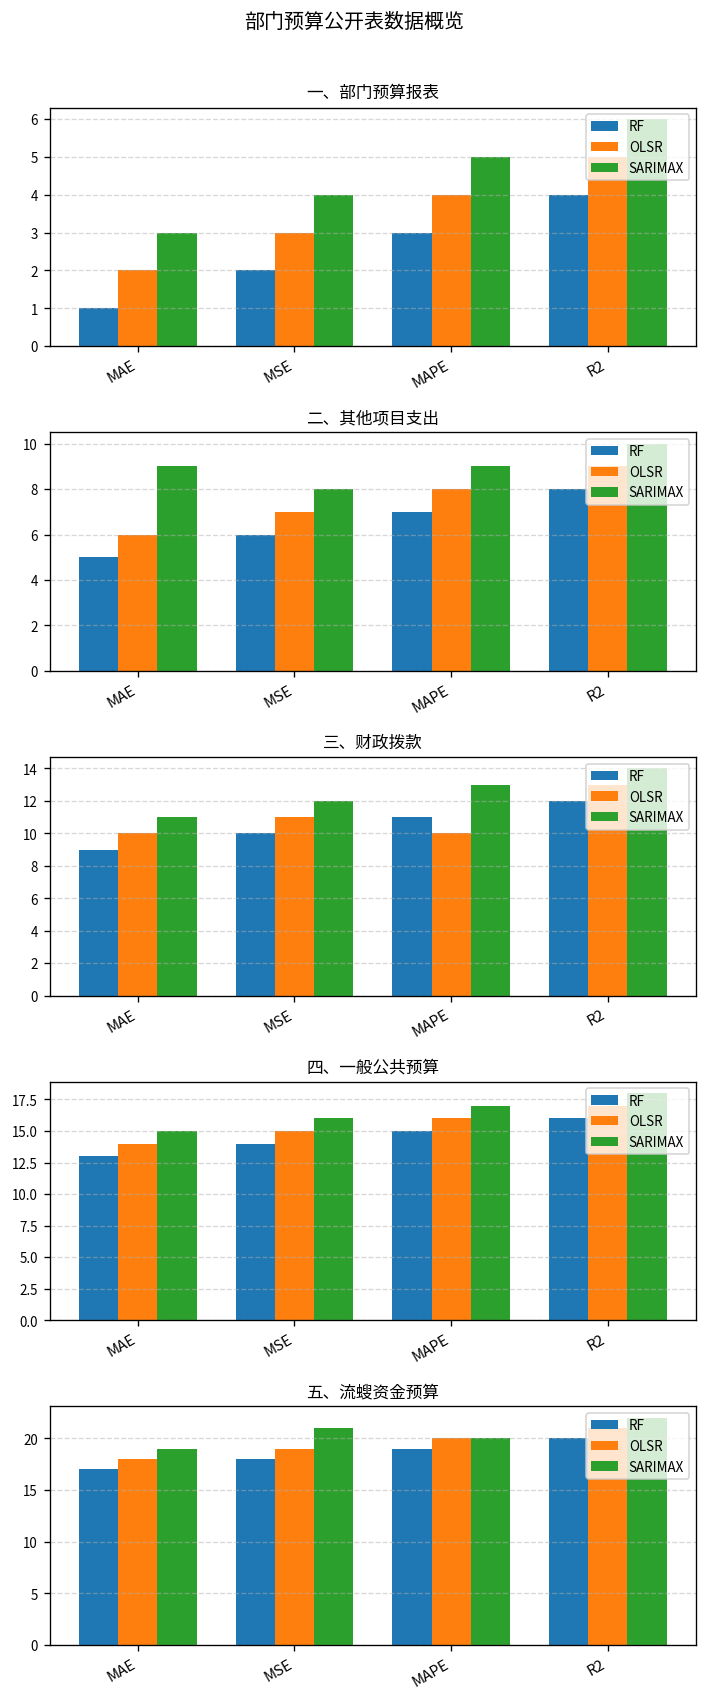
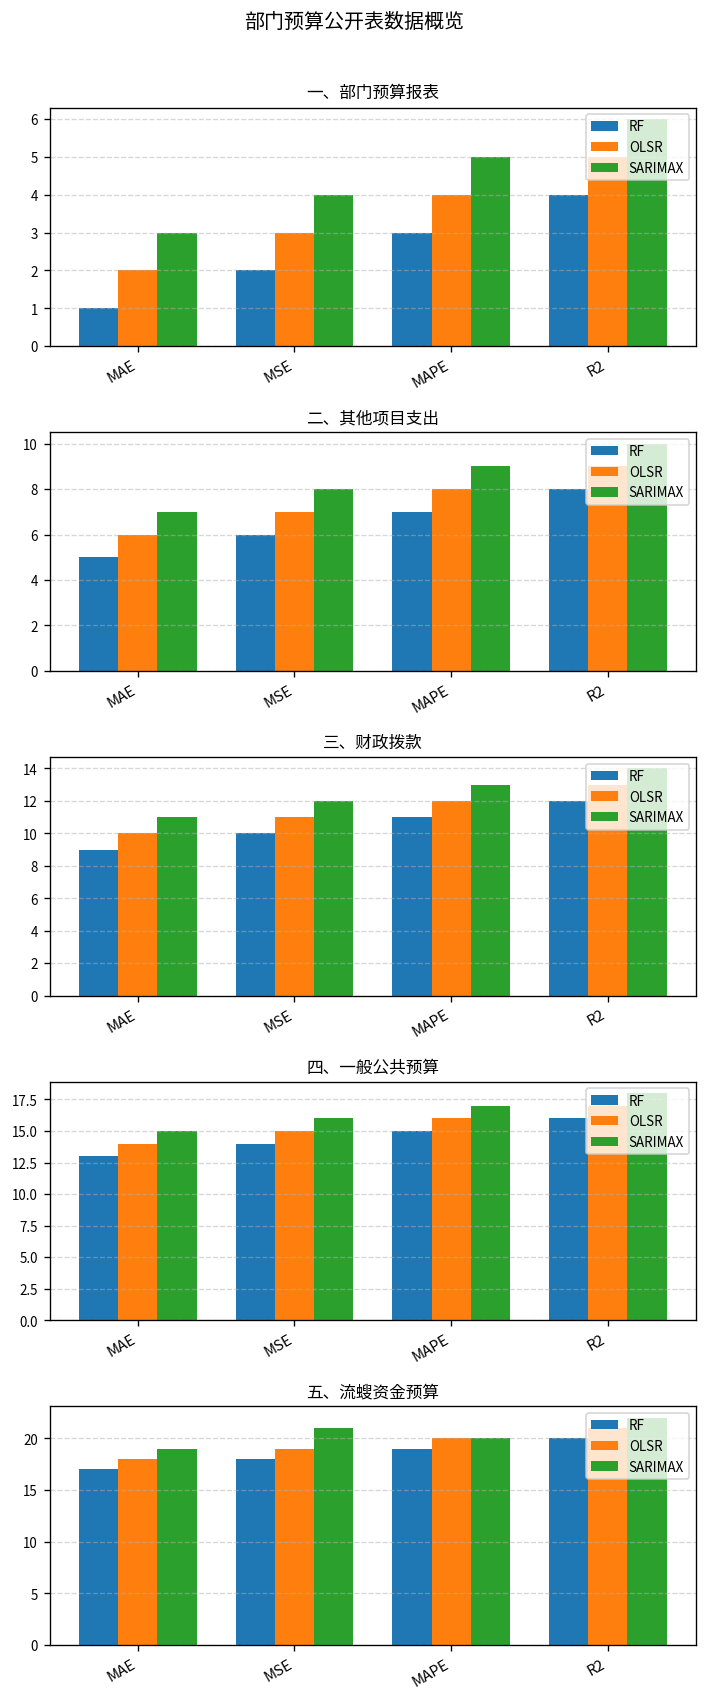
  {
    "一、部门预算报表": {
      "RF": {
        "MAE": 1.0,
        "MSE": 2.0,
        "MAPE": 3.0,
        "R2": 4.0
      },
      "OLSR": {
        "MAE": 2.0,
        "MSE": 3.0,
        "MAPE": 4.0
      },
      "SARIMAX": {
        "MAE": 3.0,
        "MSE": 4.0,
        "MAPE": 5.0
      }
    },
    "二、其他项目支出": {
      "RF": {
        "MAE": 5,
        "MSE": 6,
        "MAPE": 7,
        "R2": 8
      },
      "OLSR": {
        "MAE": 6,
        "MSE": 7,
        "MAPE": 8
      },
      "SARIMAX": {
-       "MAE": 9,
+       "MAE": 7,
        "MSE": 8,
        "MAPE": 9
      }
    },
    "三、财政拨款": {
      "RF": {
        "MAE": 9,
        "MSE": 10,
        "MAPE": 11,
        "R2": 12
      },
      "OLSR": {
        "MAE": 10,
        "MSE": 11,
-       "MAPE": 10
+       "MAPE": 12
      },
      "SARIMAX": {
        "MAE": 11,
        "MSE": 12,
        "MAPE": 13
      }
    },
    "四、一般公共预算": {
      "RF": {
        "MAE": 13.0,
        "MSE": 14.0,
        "MAPE": 15.0,
        "R2": 16.0
      },
      "OLSR": {
        "MAE": 14.0,
        "MSE": 15.0,
        "MAPE": 16.0
      },
      "SARIMAX": {
        "MAE": 15.0,
        "MSE": 16.0,
        "MAPE": 17.0
      }
    },
    "五、流螋资金预算": {
      "RF": {
        "MAE": 17,
        "MSE": 18,
        "MAPE": 19,
        "R2": 20
      },
      "OLSR": {
        "MAE": 18,
        "MSE": 19,
        "MAPE": 20
      },
      "SARIMAX": {
        "MAE": 19,
        "MSE": 21,
        "MAPE": 20
      }
    }
  }
